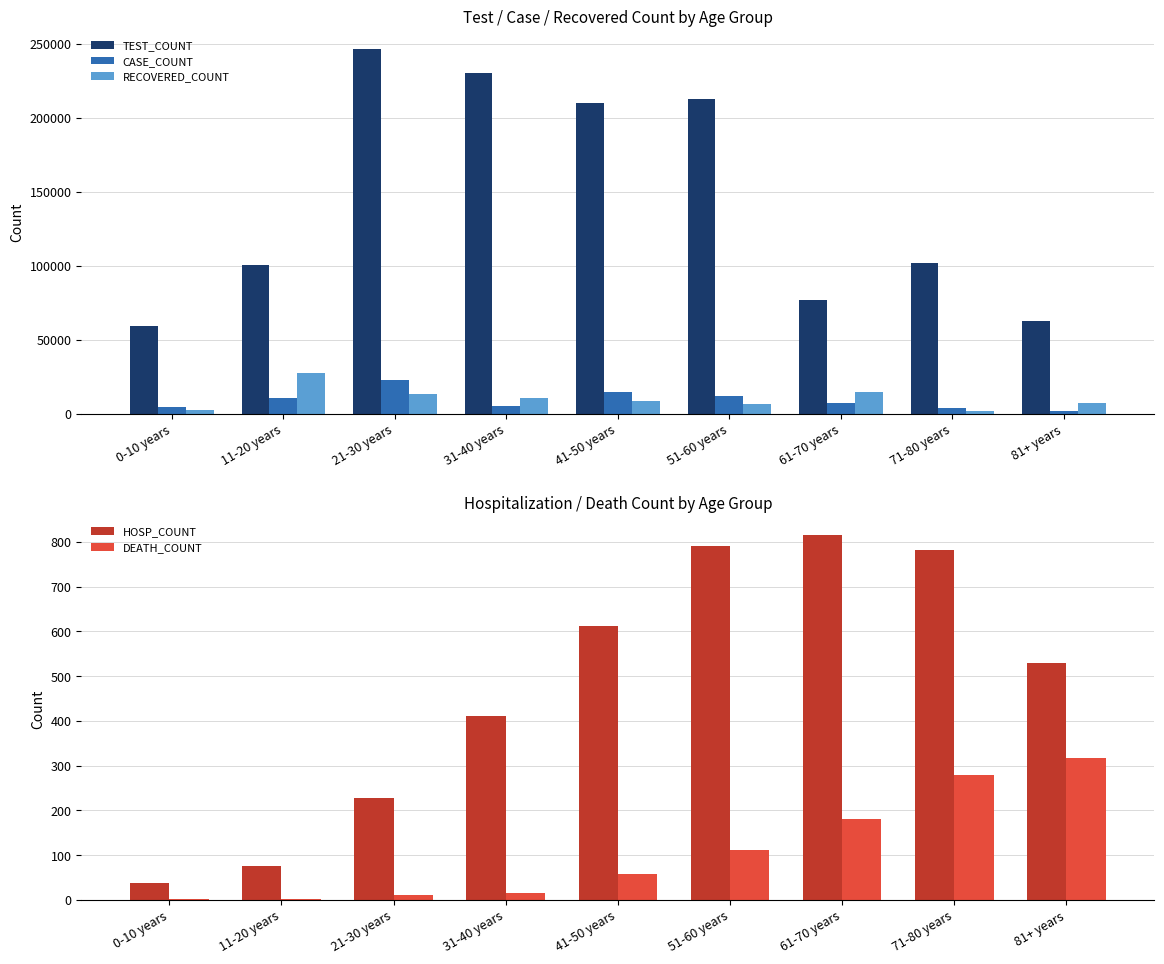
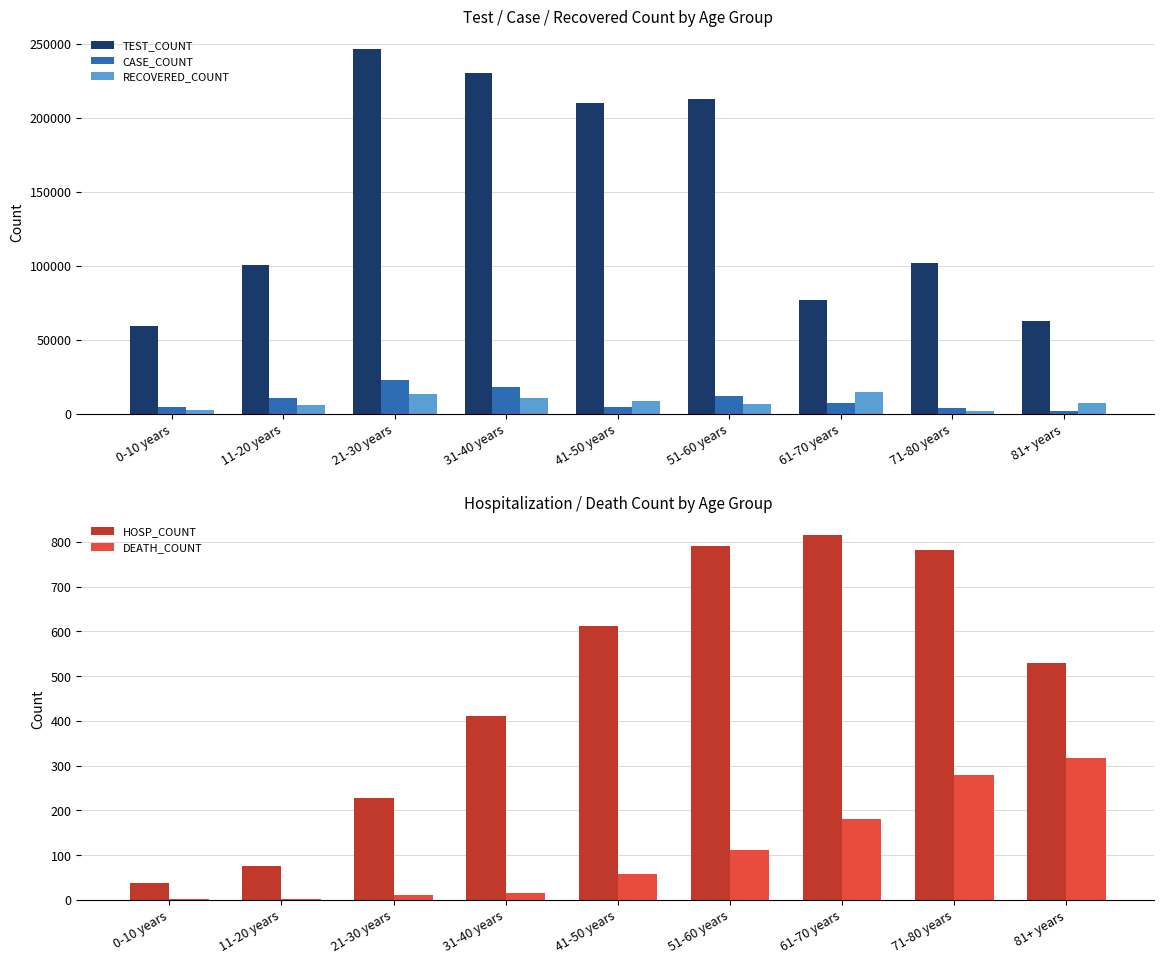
  {
    "Test / Case / Recovered Count by Age Group": {
      "TEST_COUNT": {
        "0-10 years": 59000,
        "11-20 years": 100000,
        "21-30 years": 246000,
        "31-40 years": 230000,
        "41-50 years": 210000,
        "51-60 years": 212000,
        "61-70 years": 77000,
        "71-80 years": 102000,
        "81+ years": 63000
      },
      "CASE_COUNT": {
        "0-10 years": 4000,
        "11-20 years": 11000,
        "21-30 years": 23000,
-       "31-40 years": 5000,
-       "41-50 years": 15000,
+       "31-40 years": 18000,
+       "41-50 years": 4000,
        "51-60 years": 12000,
        "61-70 years": 7000,
        "71-80 years": 4000,
        "81+ years": 2000
      },
      "RECOVERED_COUNT": {
        "0-10 years": 3000,
-       "11-20 years": 28000,
+       "11-20 years": 6000,
        "21-30 years": 13000,
        "31-40 years": 11000,
        "41-50 years": 9000,
        "51-60 years": 7000,
        "61-70 years": 15000,
        "71-80 years": 2000,
        "81+ years": 8000
      }
    }
  }
